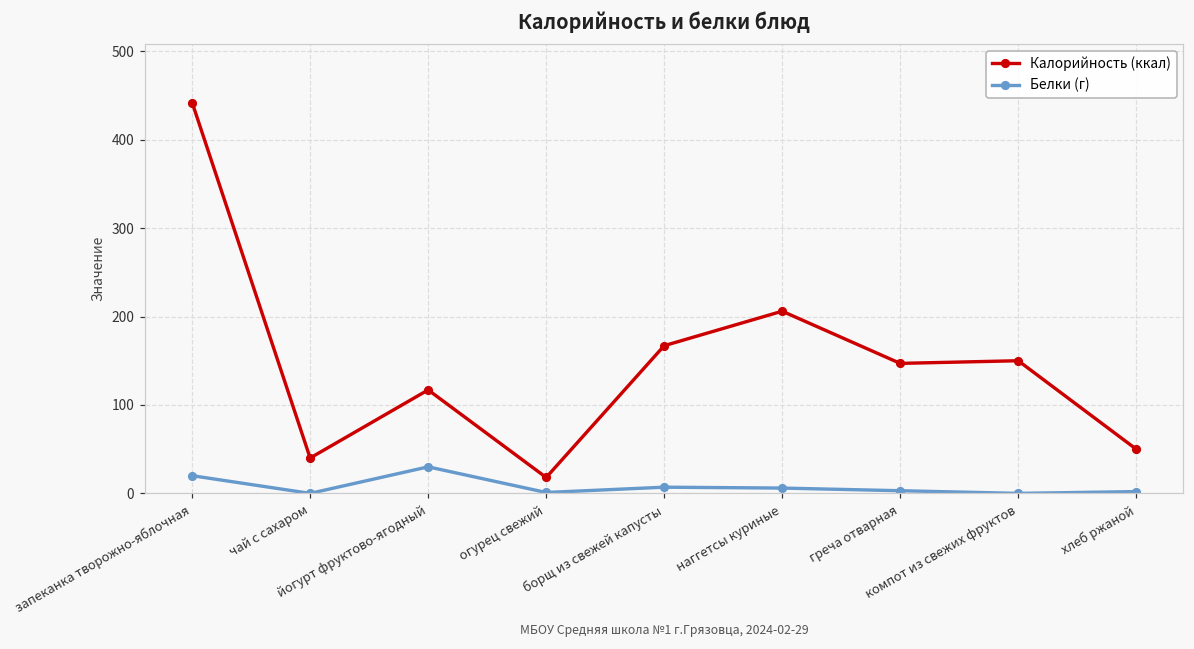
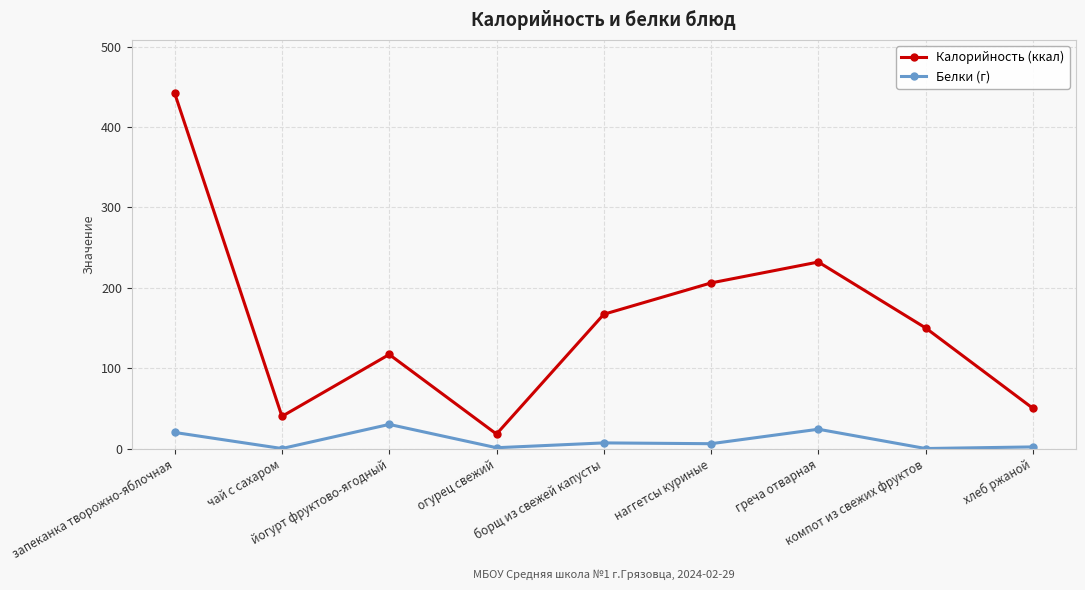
  {
    "Калорийность (ккал)": {
      "запеканка творожно-яблочная": 440,
      "чай с сахаром": 40,
      "йогурт фруктово-ягодный": 120,
      "огурец свежий": 20,
      "борщ из свежей капусты": 170,
      "наггетсы куриные": 210,
-     "греча отварная": 150,
+     "греча отварная": 230,
      "компот из свежих фруктов": 150,
      "хлеб ржаной": 50
    },
    "Белки (г)": {
      "запеканка творожно-яблочная": 20,
      "чай с сахаром": 0,
      "йогурт фруктово-ягодный": 30,
      "огурец свежий": 0,
      "борщ из свежей капусты": 10,
      "наггетсы куриные": 10,
-     "греча отварная": 0,
+     "греча отварная": 20,
      "компот из свежих фруктов": 0,
      "хлеб ржаной": 0
    }
  }
